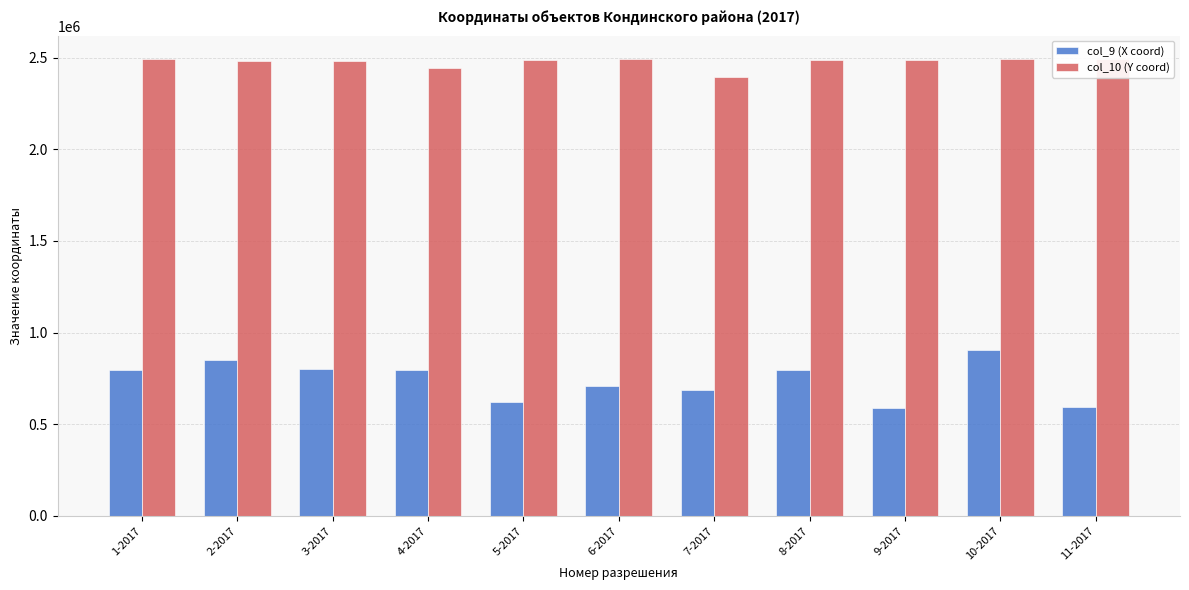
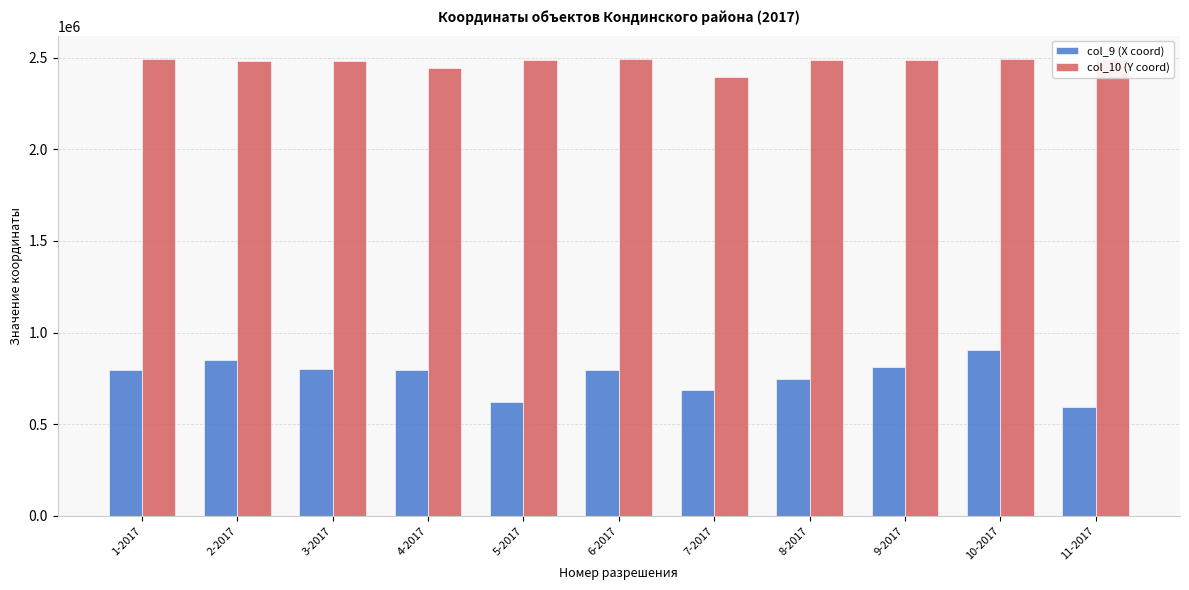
  {
    "col_9 (X coord)": {
      "1-2017": 790000,
      "2-2017": 850000,
      "3-2017": 800000,
      "4-2017": 800000,
      "5-2017": 620000,
-     "6-2017": 710000,
+     "6-2017": 800000,
      "7-2017": 690000,
-     "8-2017": 800000,
-     "9-2017": 590000,
+     "8-2017": 740000,
+     "9-2017": 810000,
      "10-2017": 910000,
      "11-2017": 590000
    },
    "col_10 (Y coord)": {
      "1-2017": 2490000,
      "2-2017": 2480000,
      "3-2017": 2480000,
      "4-2017": 2450000,
      "5-2017": 2490000,
      "6-2017": 2490000,
      "7-2017": 2400000,
      "8-2017": 2490000,
      "9-2017": 2490000,
      "10-2017": 2490000
    }
  }
